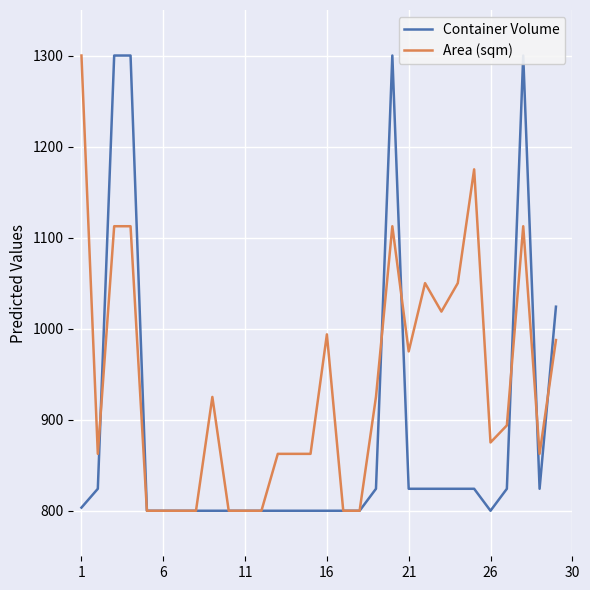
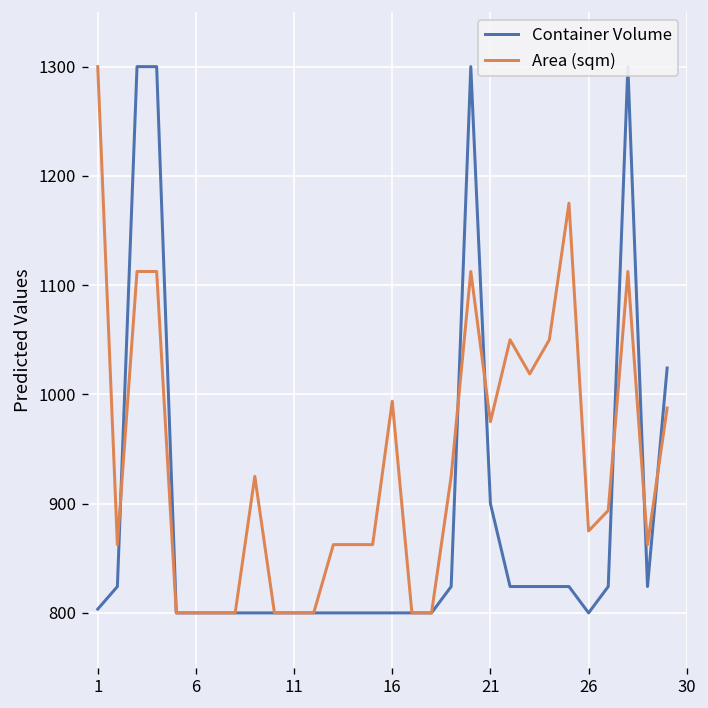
  {
    "Container Volume": {
      "1": 800,
      "16": 800,
-     "21": 820,
+     "21": 900,
      "26": 800
    },
    "Area (sqm)": {
      "1": 1300,
      "16": 990,
      "21": 980,
      "26": 880
    }
  }
